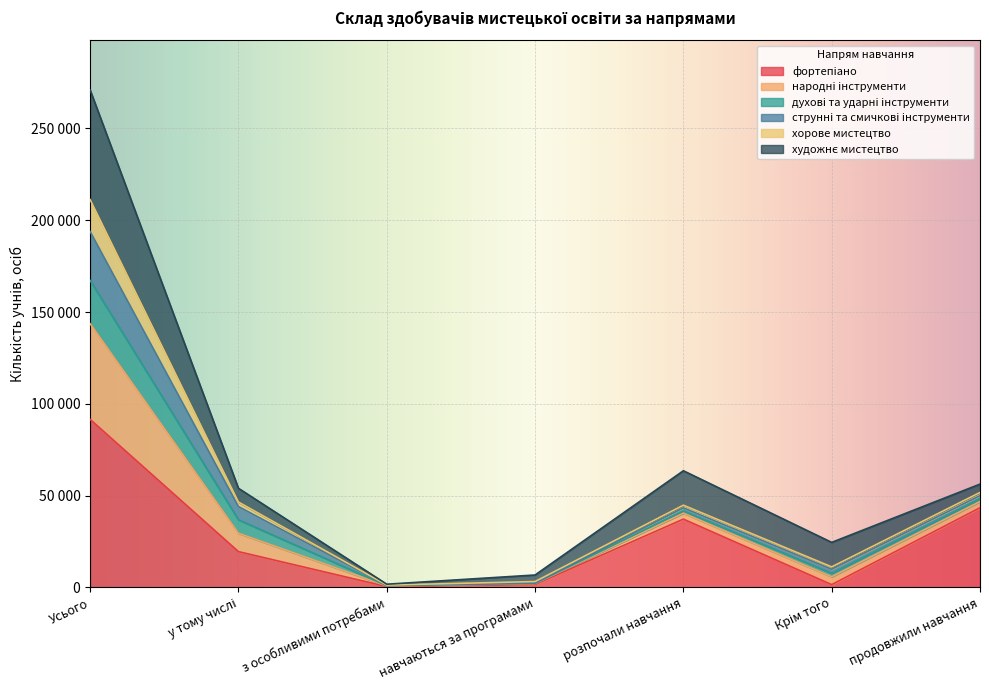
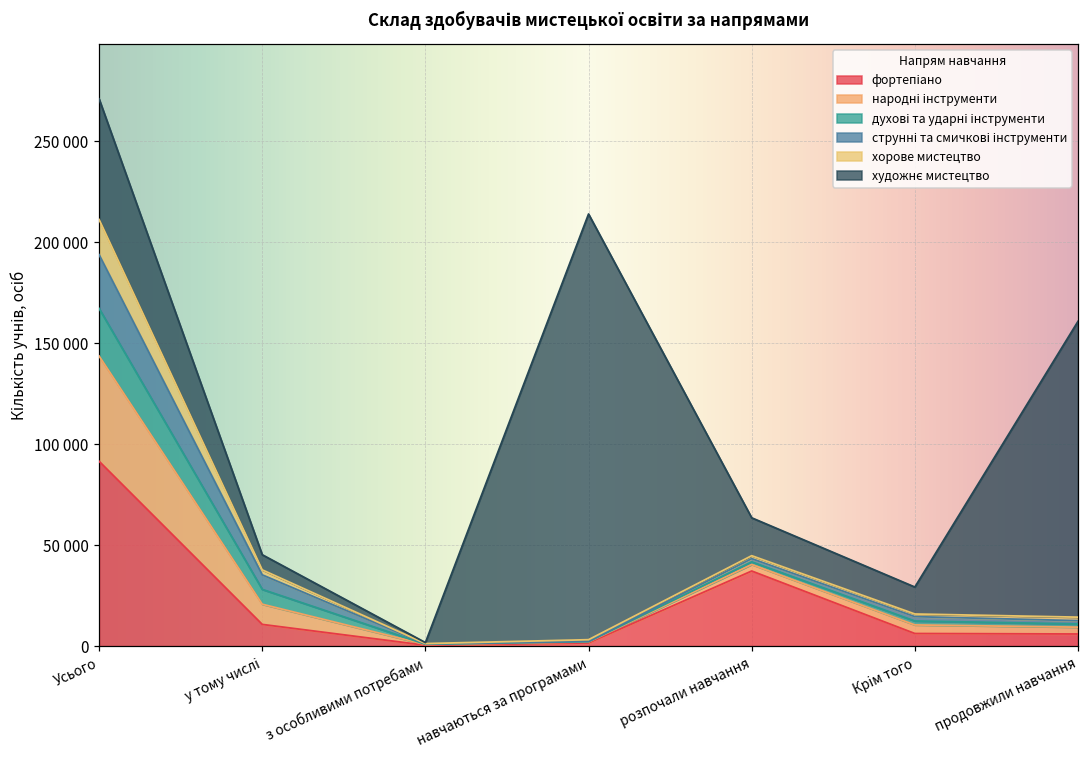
  {
    "фортепіано": {
      "Усього": 92000,
-     "у тому числі": 19000,
+     "у тому числі": 11000,
      "розпочали навчання": 37000,
-     "Крім того": 2000,
-     "продовжили навчання": 43000
+     "Крім того": 6000,
+     "продовжили навчання": 6000
    },
    "художнє мистецтво": {
      "Усього": 60000,
      "у тому числі": 7000,
-     "навчаються за програмами": 4000,
+     "навчаються за програмами": 211000,
      "розпочали навчання": 19000,
      "Крім того": 13000,
-     "продовжили навчання": 5000
+     "продовжили навчання": 146000
    }
  }
